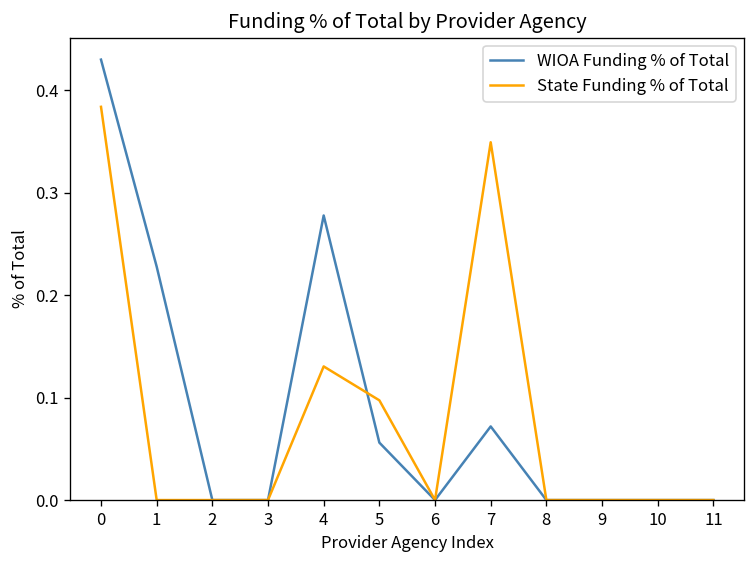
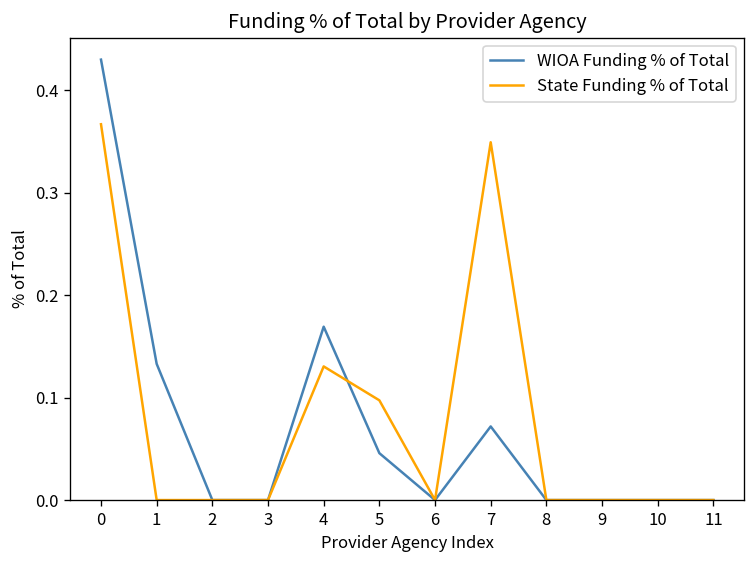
  {
    "WIOA Funding % of Total": {
      "0": 0.43,
-     "1": 0.23,
-     "4": 0.28,
-     "5": 0.06,
+     "1": 0.13,
+     "4": 0.17,
+     "5": 0.05,
      "7": 0.07
    },
    "State Funding % of Total": {
-     "0": 0.38,
+     "0": 0.37,
      "1": 0.00,
      "4": 0.13,
      "5": 0.10,
      "7": 0.35
    }
  }
